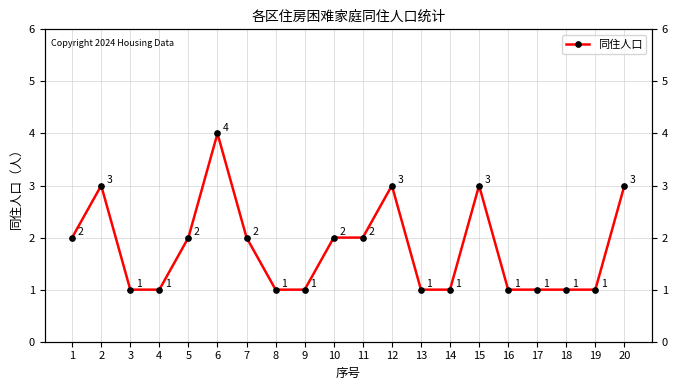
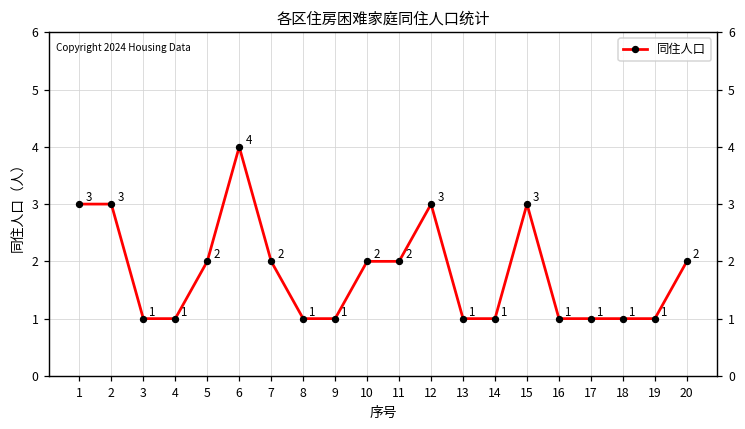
  {
-   "1": 2,
+   "1": 3,
    "2": 3,
    "3": 1,
    "4": 1,
    "5": 2,
    "6": 4,
    "7": 2,
    "8": 1,
    "9": 1,
    "10": 2,
    "11": 2,
    "12": 3,
    "13": 1,
    "14": 1,
    "15": 3,
    "16": 1,
    "17": 1,
    "18": 1,
    "19": 1,
-   "20": 3
+   "20": 2
  }
